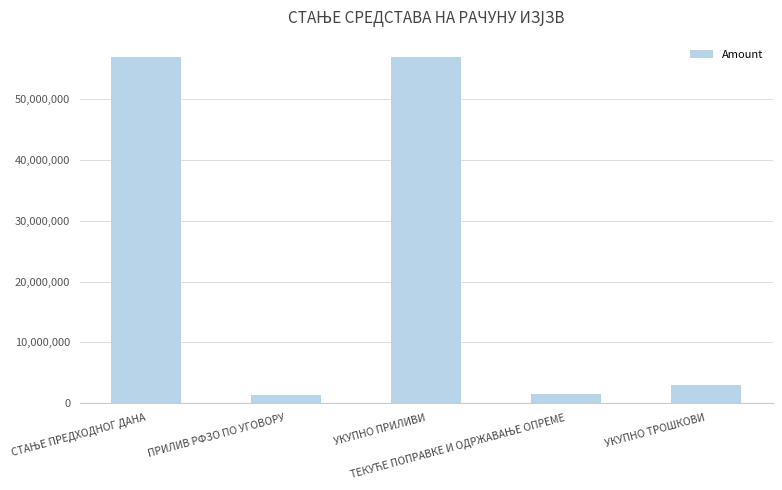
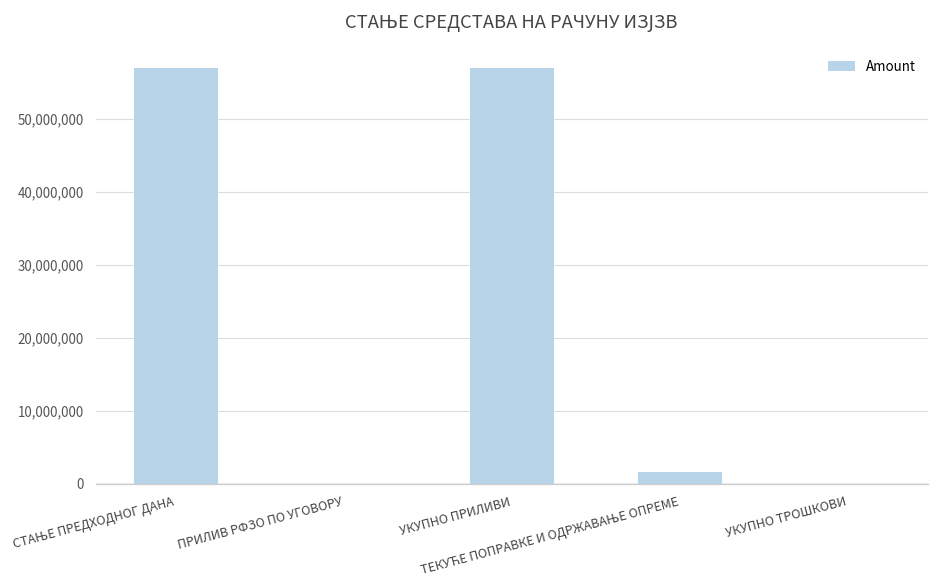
  {
    "СТАЊЕ ПРЕДХОДНОГ ДАНА": "57,000,000",
-   "ПРИЛИВ РФЗО ПО УГОВОРУ": "1,000,000",
+   "ПРИЛИВ РФЗО ПО УГОВОРУ": "0",
    "УКУПНО ПРИЛИВИ": "57,000,000",
    "ТЕКУЋЕ ПОПРАВКЕ И ОДРЖАВАЊЕ ОПРЕМЕ": "2,000,000",
-   "УКУПНО ТРОШКОВИ": "3,000,000"
+   "УКУПНО ТРОШКОВИ": "0"
  }
